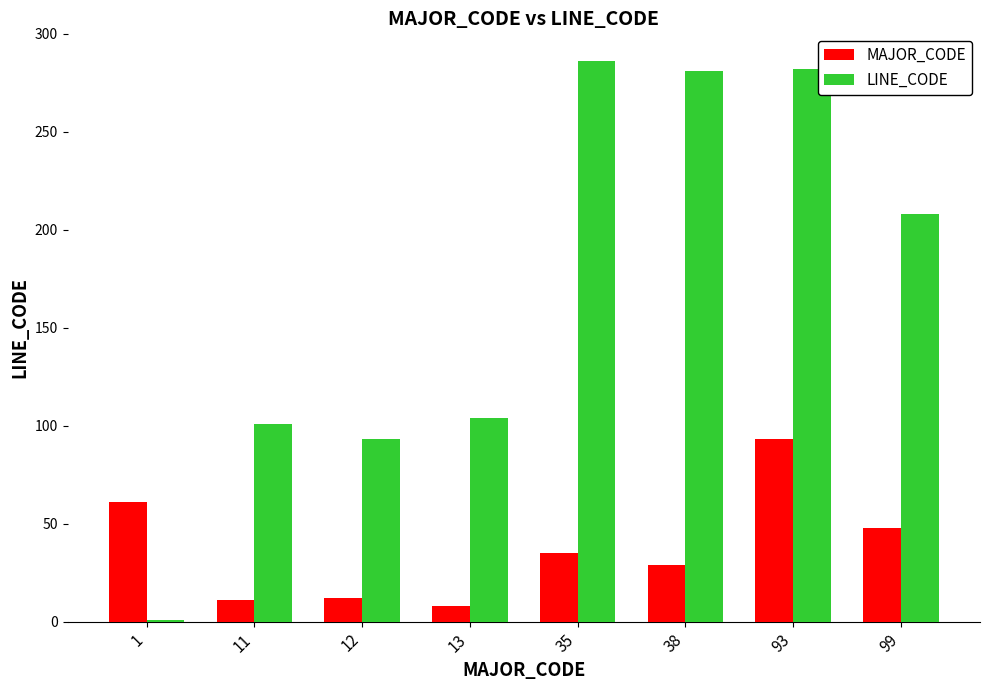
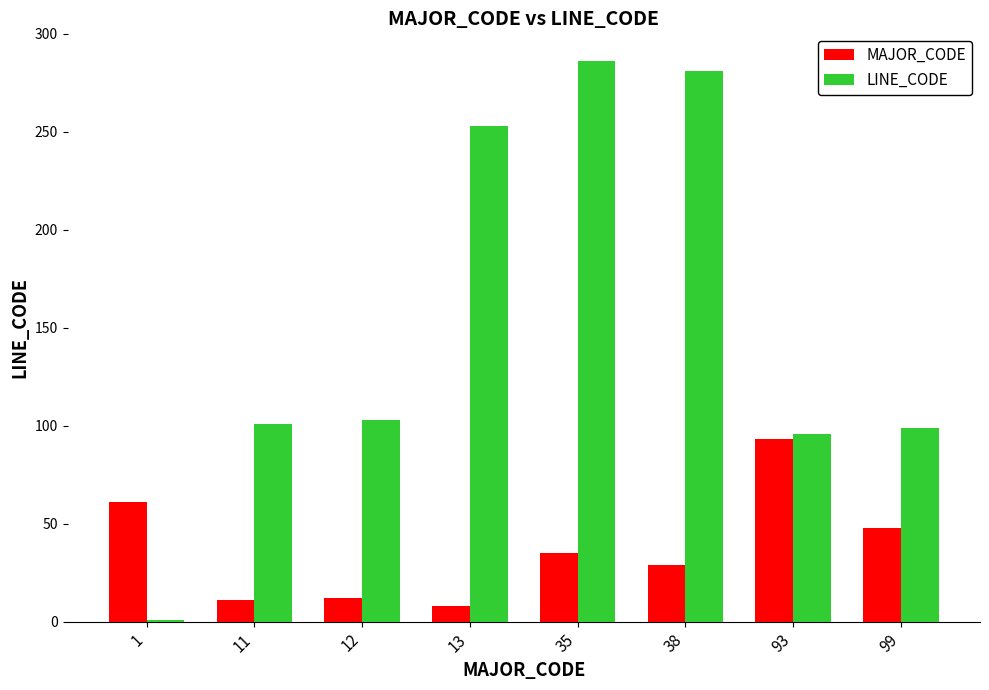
  {
    "MAJOR_CODE": {
      "1": 61,
      "11": 11,
      "12": 12,
      "13": 8,
      "35": 35,
      "38": 29,
      "93": 93,
      "99": 48
    },
    "LINE_CODE": {
      "11": 101,
-     "12": 93,
-     "13": 104,
+     "12": 103,
+     "13": 253,
      "35": 286,
      "38": 281,
-     "93": 282,
-     "99": 208
+     "93": 96,
+     "99": 99
    }
  }
